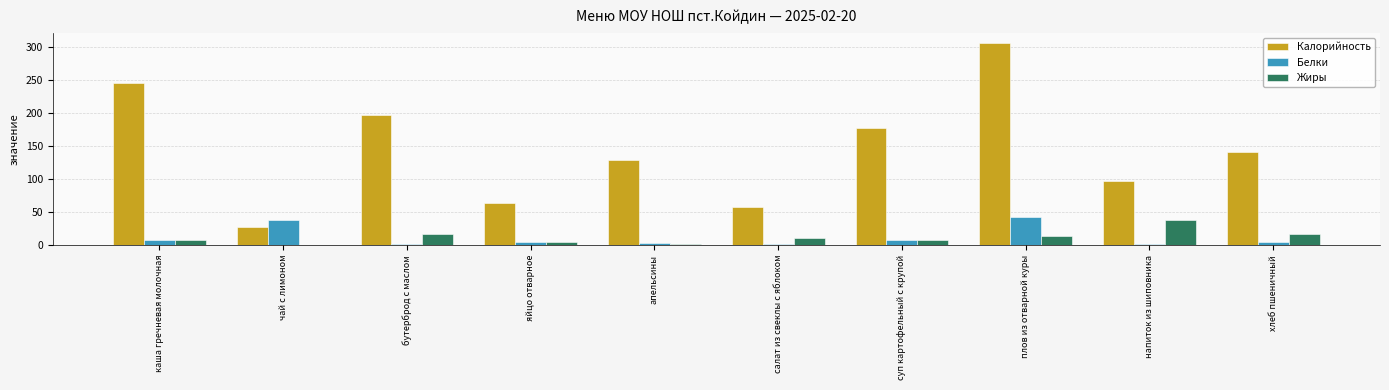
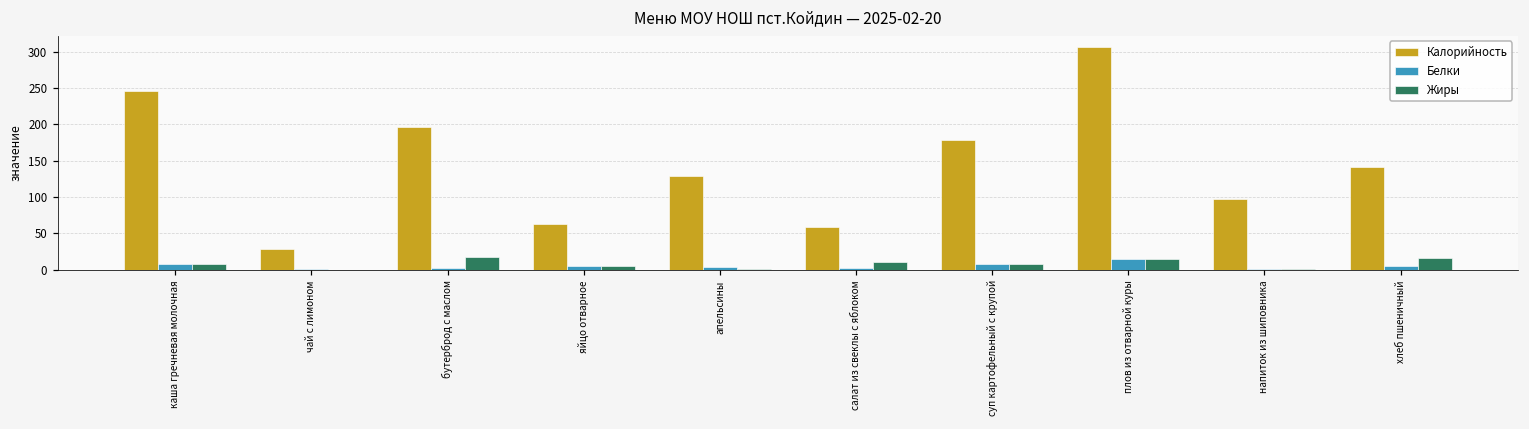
  {
    "Калорийность": {
      "каша гречневая молочная": 250,
      "чай с лимоном": 30,
      "бутерброд с маслом": 200,
      "яйцо отварное": 60,
      "апельсины": 130,
      "салат из свеклы с яблоком": 60,
      "суп картофельный с крупой": 180,
      "плов из отварной куры": 310,
      "напиток из шиповника": 100,
      "хлеб пшеничный": 140
    },
    "Белки": {
      "каша гречневая молочная": 10,
-     "чай с лимоном": 40,
+     "чай с лимоном": 0,
      "яйцо отварное": 10,
      "суп картофельный с крупой": 10,
-     "плов из отварной куры": 40,
+     "плов из отварной куры": 10,
      "хлеб пшеничный": 10
    },
    "Жиры": {
      "каша гречневая молочная": 10,
      "чай с лимоном": 0,
      "бутерброд с маслом": 20,
      "яйцо отварное": 10,
      "салат из свеклы с яблоком": 10,
      "суп картофельный с крупой": 10,
      "плов из отварной куры": 10,
-     "напиток из шиповника": 40,
+     "напиток из шиповника": 0,
      "хлеб пшеничный": 20
    }
  }
